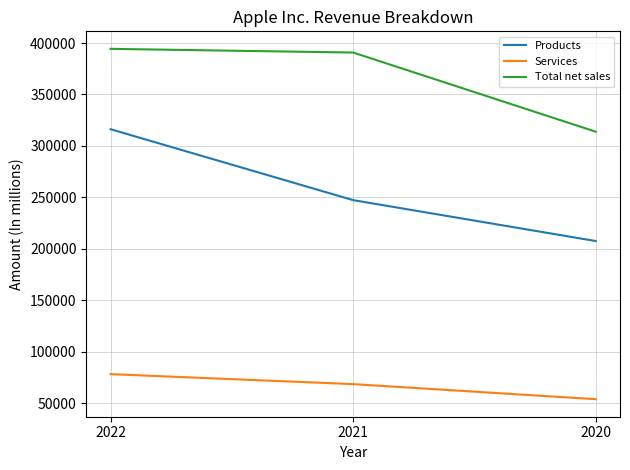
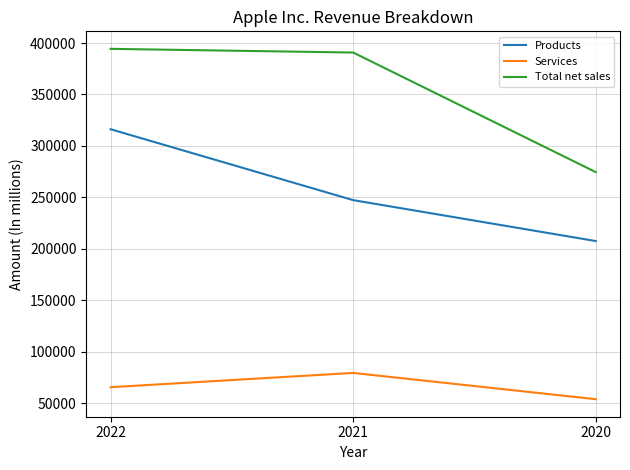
  {
    "Products": {
      "2022": 316000,
      "2021": 247000,
      "2020": 208000
    },
    "Services": {
-     "2022": 78000,
-     "2021": 68000,
+     "2022": 65000,
+     "2021": 79000,
      "2020": 54000
    },
    "Total net sales": {
      "2022": 394000,
      "2021": 391000,
-     "2020": 314000
+     "2020": 275000
    }
  }
